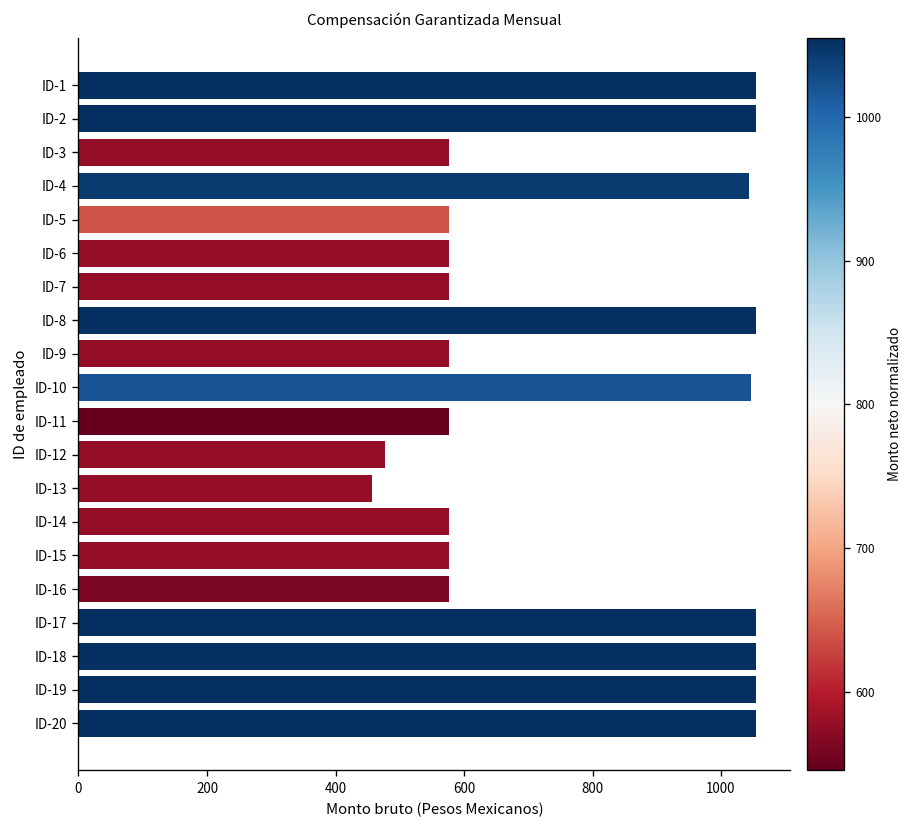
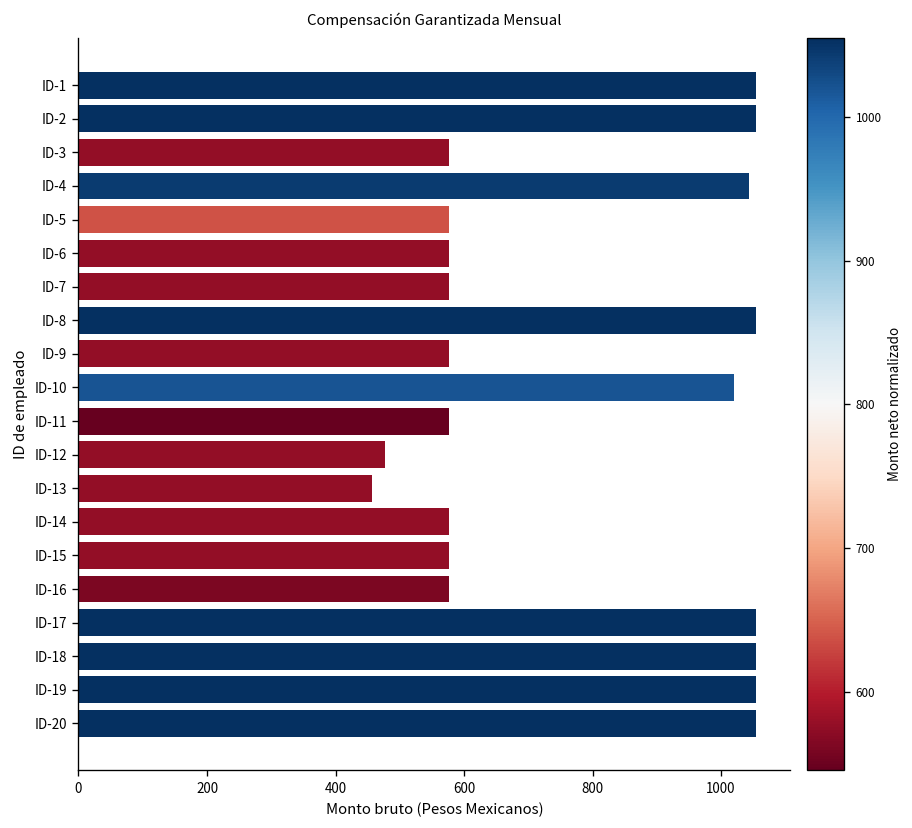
  {
    "ID-1": 1050,
    "ID-2": 1050,
    "ID-3": 580,
    "ID-4": 1040,
    "ID-5": 580,
    "ID-6": 580,
    "ID-7": 580,
    "ID-8": 1050,
    "ID-9": 580,
-   "ID-10": 1050,
+   "ID-10": 1020,
    "ID-11": 580,
    "ID-12": 480,
    "ID-13": 460,
    "ID-14": 580,
    "ID-15": 580,
    "ID-16": 580,
    "ID-17": 1050,
    "ID-18": 1050,
    "ID-19": 1050,
    "ID-20": 1050
  }
